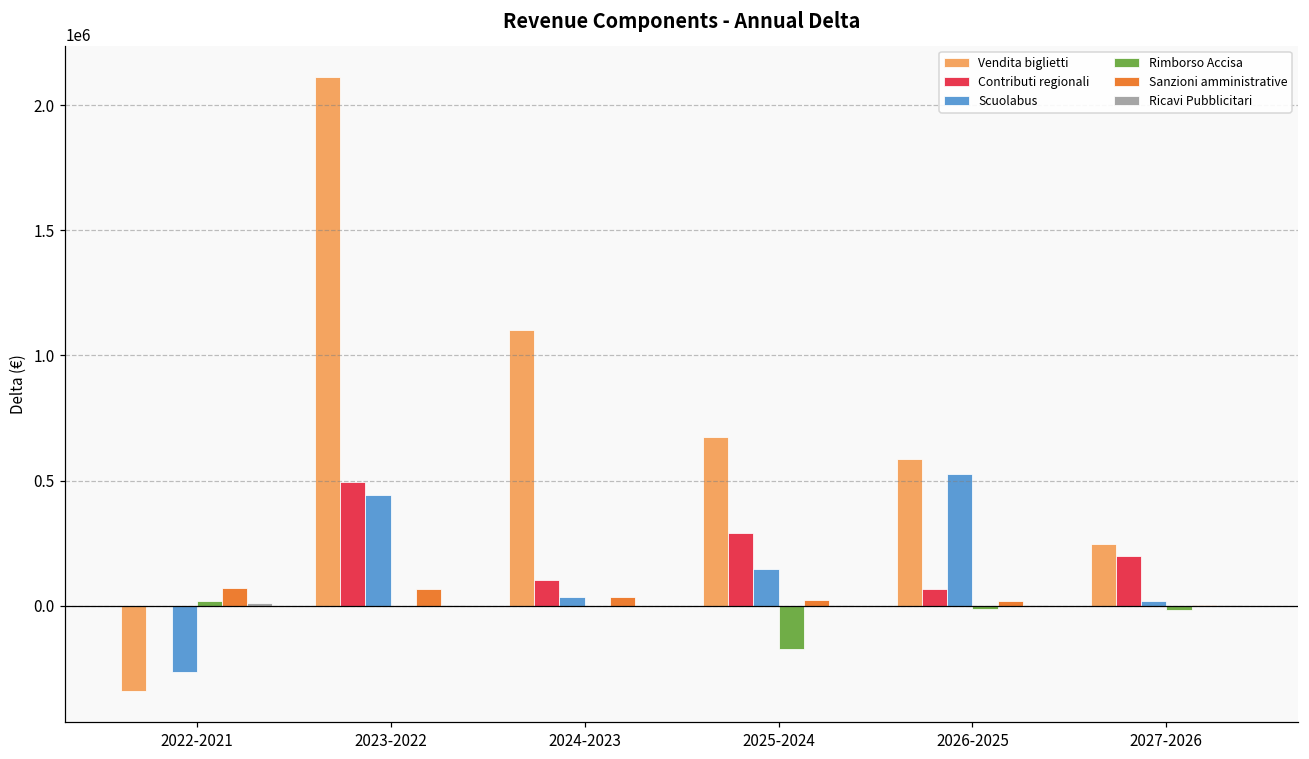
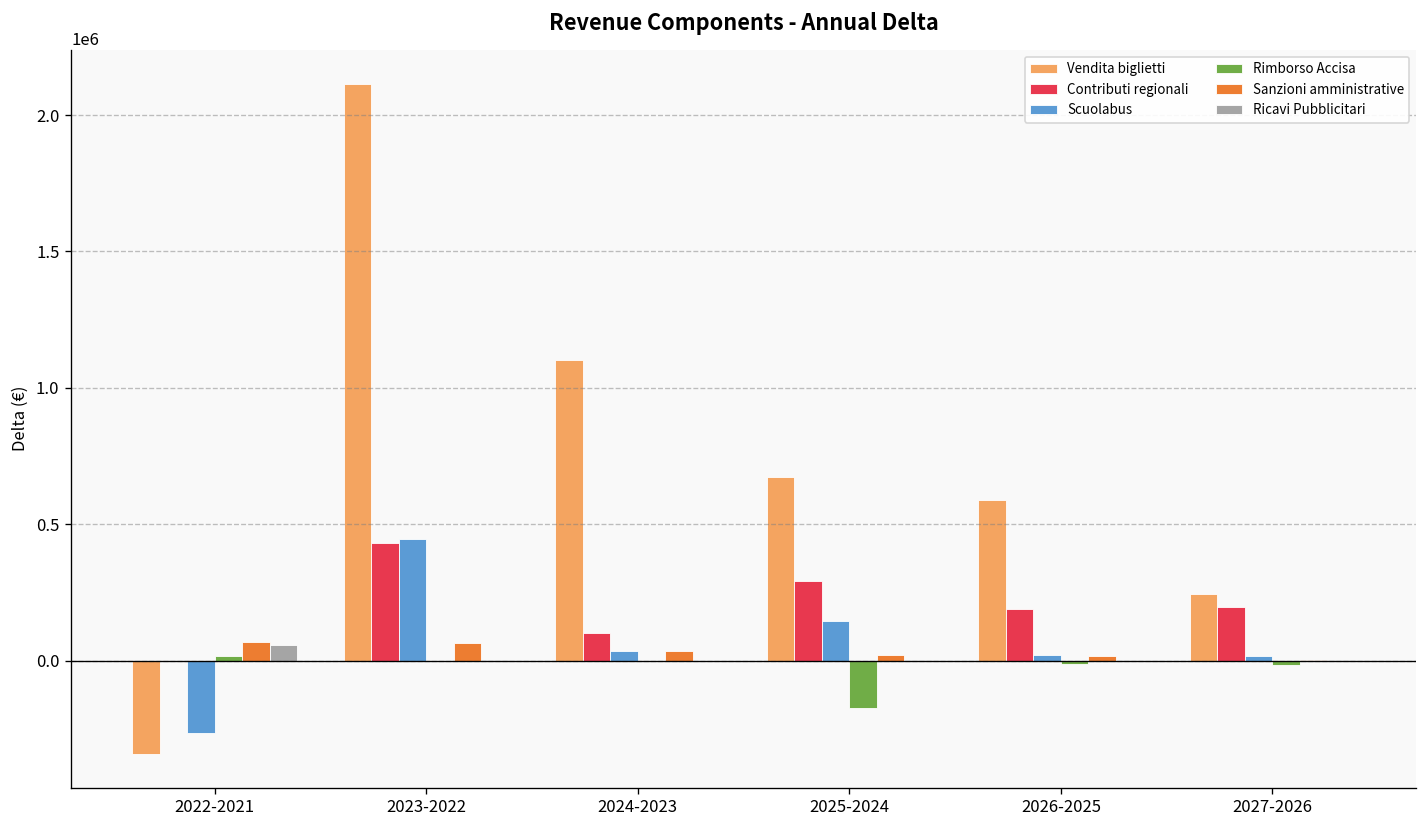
  {
    "Vendita biglietti": {
      "2022-2021": -340000,
      "2023-2022": 2120000,
      "2024-2023": 1100000,
      "2025-2024": 670000,
      "2026-2025": 590000,
      "2027-2026": 250000
    },
    "Contributi regionali": {
-     "2023-2022": 500000,
+     "2023-2022": 430000,
      "2024-2023": 100000,
      "2025-2024": 290000,
-     "2026-2025": 70000,
+     "2026-2025": 190000,
      "2027-2026": 200000
    },
    "Scuolabus": {
      "2022-2021": -270000,
      "2023-2022": 440000,
      "2024-2023": 30000,
      "2025-2024": 150000,
-     "2026-2025": 530000,
+     "2026-2025": 20000,
      "2027-2026": 20000
    },
    "Rimborso Accisa": {
      "2022-2021": 20000,
      "2023-2022": 0,
      "2024-2023": 0,
      "2025-2024": -180000,
      "2026-2025": -10000,
      "2027-2026": -20000
    },
    "Sanzioni amministrative": {
      "2022-2021": 70000,
      "2023-2022": 60000,
      "2024-2023": 40000,
      "2025-2024": 20000,
      "2026-2025": 20000
    },
    "Ricavi Pubblicitari": {
-     "2022-2021": 10000
+     "2022-2021": 60000
    }
  }
